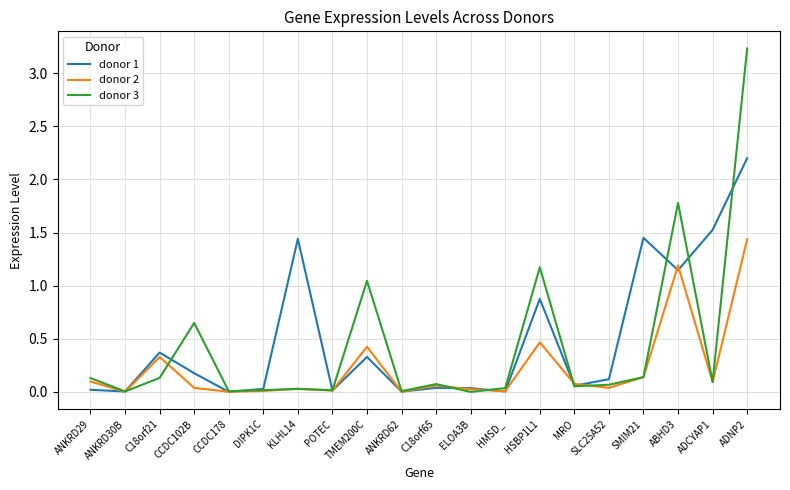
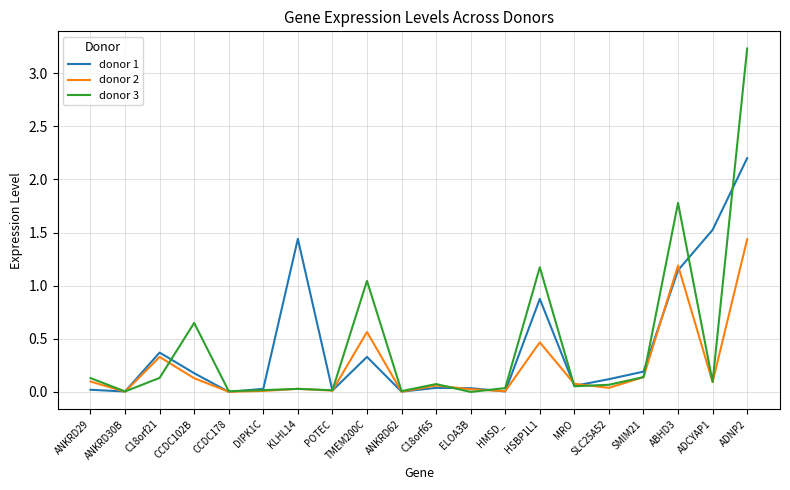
  {
    "donor 1": {
      "ANKRD29": 0.02,
      "C18orf21": 0.37,
      "CCDC102B": 0.18,
      "KLHL14": 1.44,
      "TMEM200C": 0.33,
      "HSBP1L1": 0.88,
      "SLC25A52": 0.12,
-     "SMIM21": 1.45,
+     "SMIM21": 0.19,
      "ABHD3": 1.15,
      "ADCYAP1": 1.53,
      "ADNP2": 2.20
    },
    "donor 2": {
      "ANKRD29": 0.10,
      "C18orf21": 0.33,
-     "CCDC102B": 0.04,
-     "TMEM200C": 0.42,
+     "CCDC102B": 0.13,
+     "TMEM200C": 0.56,
      "HSBP1L1": 0.47,
      "SLC25A52": 0.04,
      "ABHD3": 1.19,
      "ADNP2": 1.44
    },
    "donor 3": {
      "ANKRD29": 0.13,
      "C18orf21": 0.13,
      "CCDC102B": 0.65,
      "TMEM200C": 1.05,
      "ELOA3B": 0.00,
      "HMSD_": 0.04,
      "HSBP1L1": 1.17,
      "SLC25A52": 0.07,
      "ABHD3": 1.78,
      "ADNP2": 3.23
    }
  }
